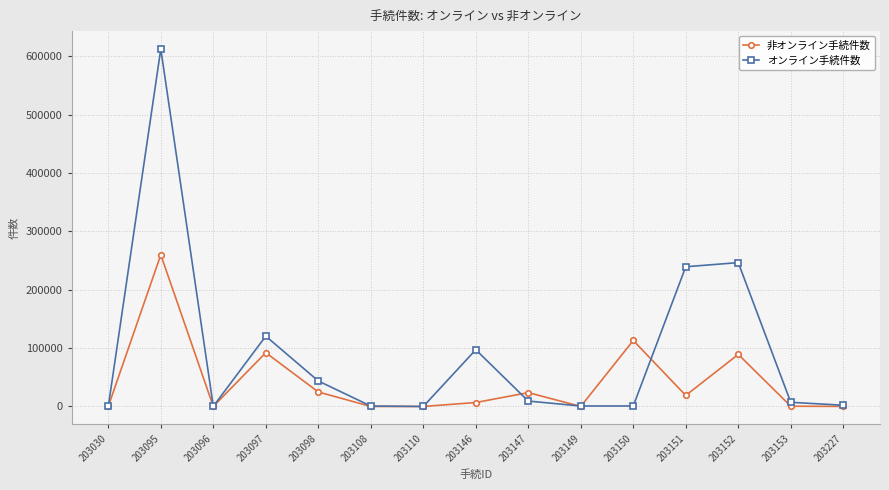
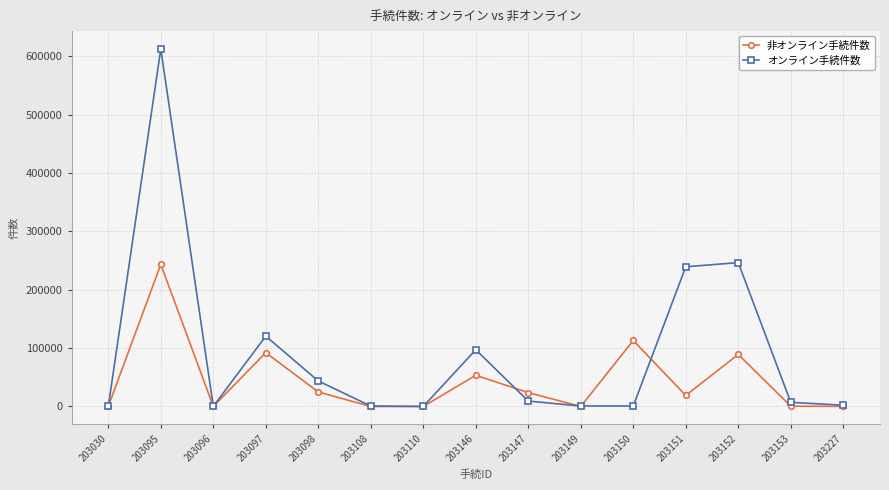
  {
    "非オンライン手続件数": {
-     "203095": 260000,
+     "203095": 240000,
      "203097": 90000,
      "203098": 20000,
-     "203146": 10000,
+     "203146": 50000,
      "203147": 20000,
      "203150": 110000,
      "203151": 20000,
      "203152": 90000,
      "203153": 0
    },
    "オンライン手続件数": {
      "203095": 610000,
      "203097": 120000,
      "203098": 40000,
      "203146": 100000,
      "203147": 10000,
      "203150": 0,
      "203151": 240000,
      "203152": 250000,
      "203153": 10000
    }
  }
